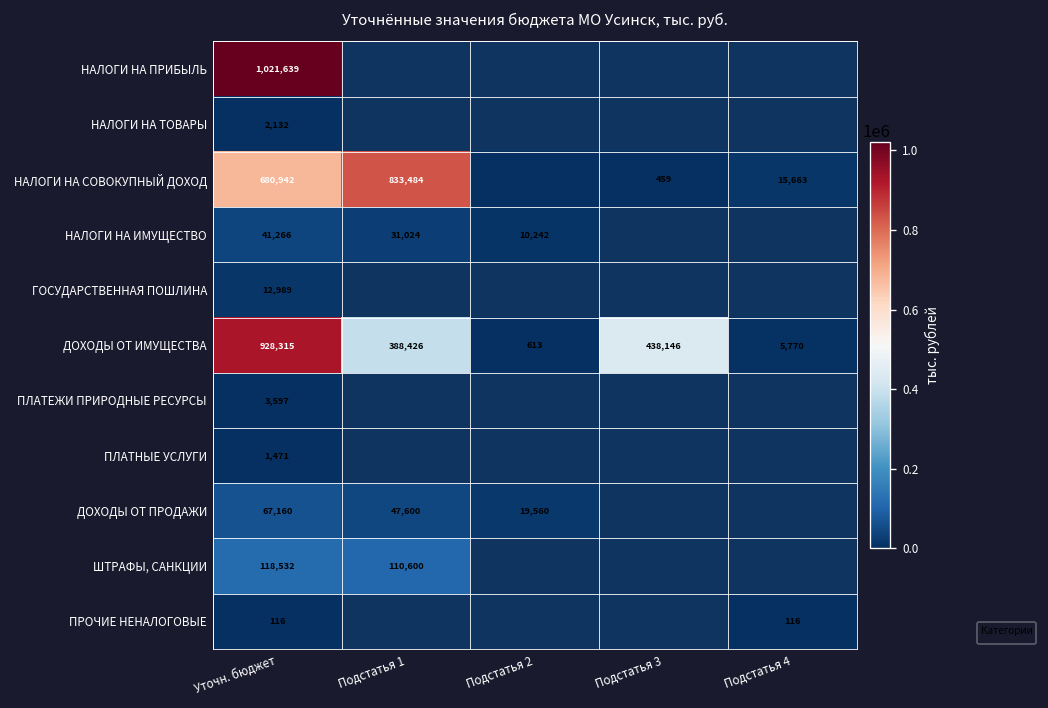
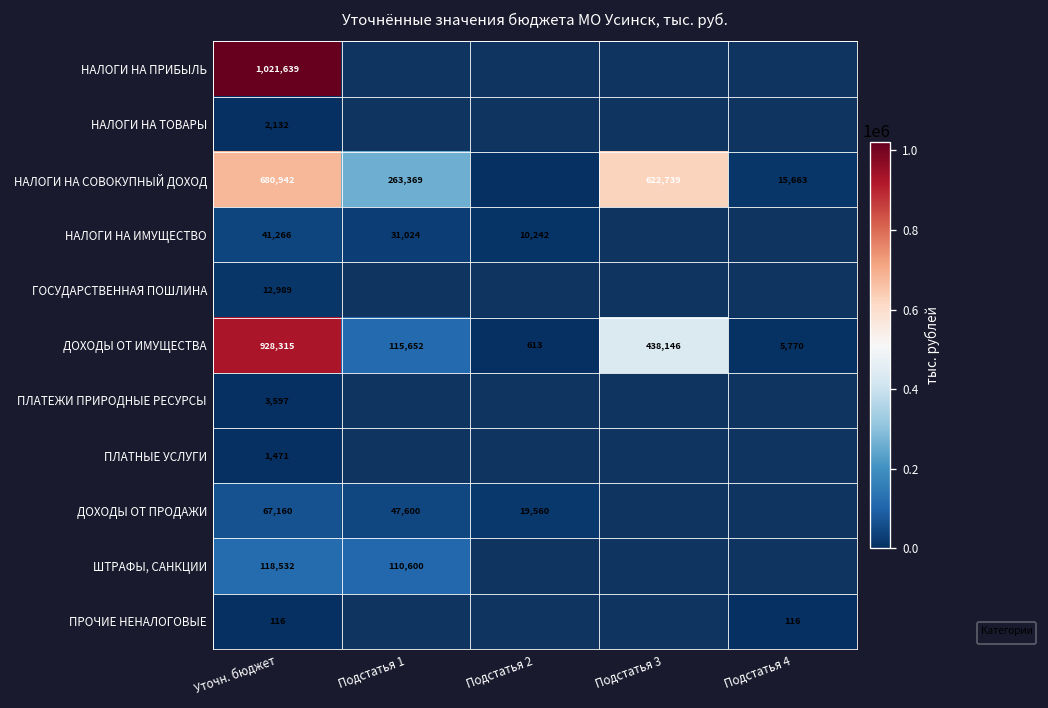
  {
    "НАЛОГИ НА ПРИБЫЛЬ": {
      "Уточн. бюджет": "1,021,639"
    },
    "НАЛОГИ НА ТОВАРЫ": {
      "Уточн. бюджет": "2,132"
    },
    "НАЛОГИ НА СОВОКУПНЫЙ ДОХОД": {
      "Уточн. бюджет": "680,942",
-     "Подстатья 1": "833,484",
-     "Подстатья 3": "459",
+     "Подстатья 1": "263,369",
+     "Подстатья 3": "622,739",
      "Подстатья 4": "15,663"
    },
    "НАЛОГИ НА ИМУЩЕСТВО": {
      "Уточн. бюджет": "41,266",
      "Подстатья 1": "31,024",
      "Подстатья 2": "10,242"
    },
    "ГОСУДАРСТВЕННАЯ ПОШЛИНА": {
      "Уточн. бюджет": "12,989"
    },
    "ДОХОДЫ ОТ ИМУЩЕСТВА": {
      "Уточн. бюджет": "928,315",
-     "Подстатья 1": "388,426",
+     "Подстатья 1": "115,652",
      "Подстатья 2": "613",
      "Подстатья 3": "438,146",
      "Подстатья 4": "5,770"
    },
    "ПЛАТЕЖИ ПРИРОДНЫЕ РЕСУРСЫ": {
      "Уточн. бюджет": "3,597"
    },
    "ПЛАТНЫЕ УСЛУГИ": {
      "Уточн. бюджет": "1,471"
    },
    "ДОХОДЫ ОТ ПРОДАЖИ": {
      "Уточн. бюджет": "67,160",
      "Подстатья 1": "47,600",
      "Подстатья 2": "19,560"
    },
    "ШТРАФЫ, САНКЦИИ": {
      "Уточн. бюджет": "118,532",
      "Подстатья 1": "110,600"
    },
    "ПРОЧИЕ НЕНАЛОГОВЫЕ": {
      "Уточн. бюджет": "116",
      "Подстатья 4": "116"
    }
  }
